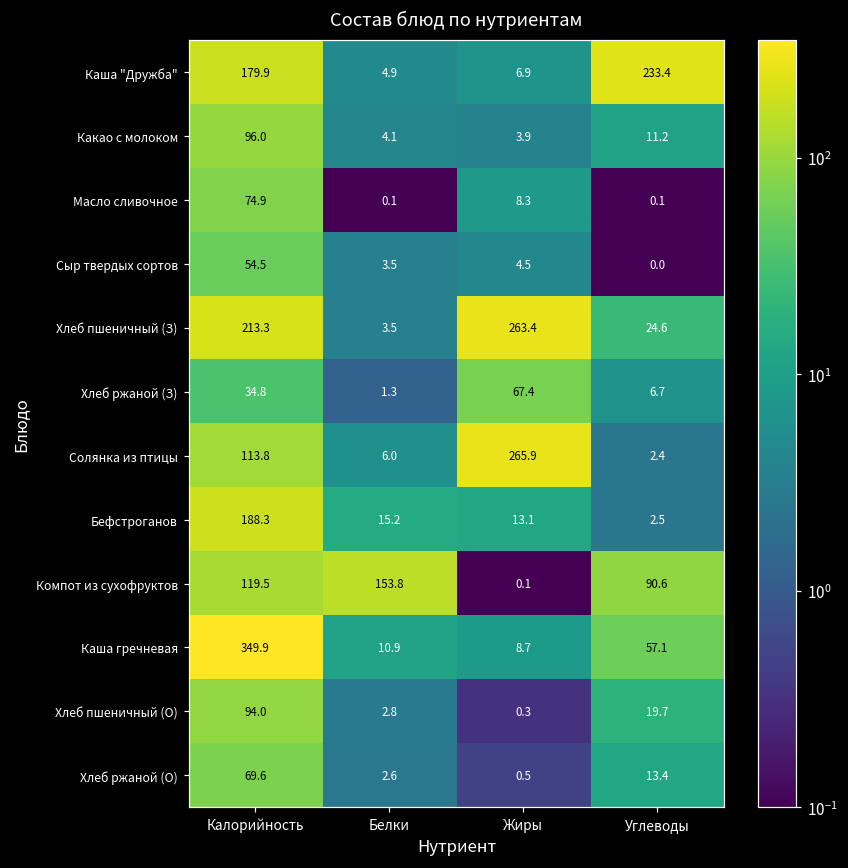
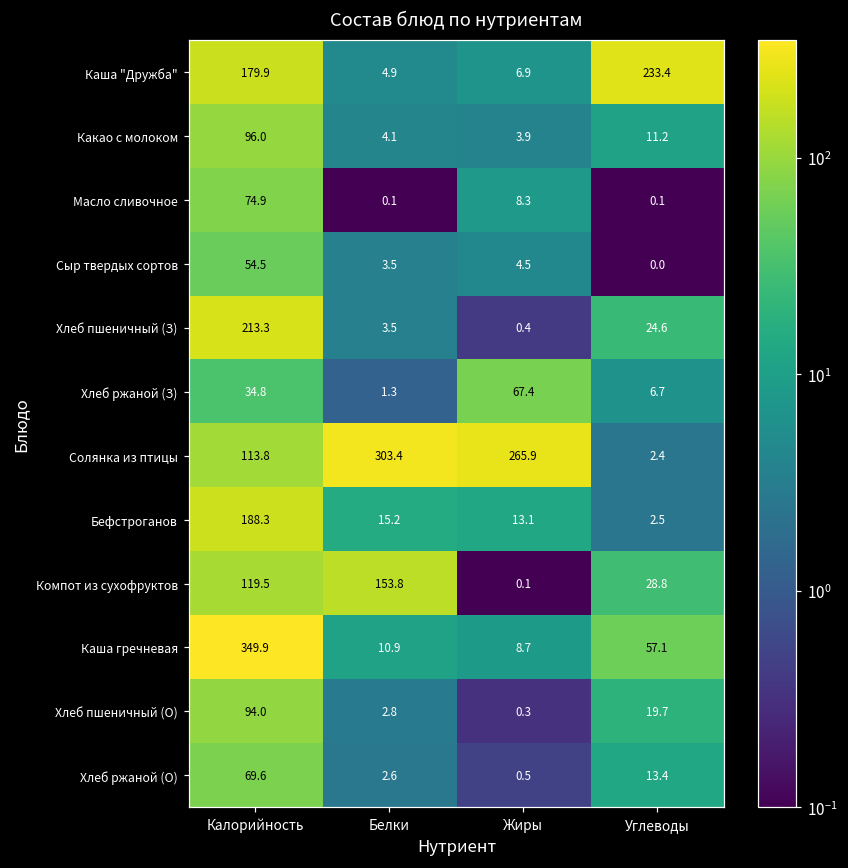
  {
    "Каша \"Дружба\"": {
      "Калорийность": 179.9,
      "Белки": 4.9,
      "Жиры": 6.9,
      "Углеводы": 233.4
    },
    "Какао с молоком": {
      "Калорийность": 96.0,
      "Белки": 4.1,
      "Жиры": 3.9,
      "Углеводы": 11.2
    },
    "Масло сливочное": {
      "Калорийность": 74.9,
      "Белки": 0.1,
      "Жиры": 8.3,
      "Углеводы": 0.1
    },
    "Сыр твердых сортов": {
      "Калорийность": 54.5,
      "Белки": 3.5,
      "Жиры": 4.5,
      "Углеводы": 0.0
    },
    "Хлеб пшеничный (З)": {
      "Калорийность": 213.3,
      "Белки": 3.5,
-     "Жиры": 263.4,
+     "Жиры": 0.4,
      "Углеводы": 24.6
    },
    "Хлеб ржаной (З)": {
      "Калорийность": 34.8,
      "Белки": 1.3,
      "Жиры": 67.4,
      "Углеводы": 6.7
    },
    "Солянка из птицы": {
      "Калорийность": 113.8,
-     "Белки": 6.0,
+     "Белки": 303.4,
      "Жиры": 265.9,
      "Углеводы": 2.4
    },
    "Бефстроганов": {
      "Калорийность": 188.3,
      "Белки": 15.2,
      "Жиры": 13.1,
      "Углеводы": 2.5
    },
    "Компот из сухофруктов": {
      "Калорийность": 119.5,
      "Белки": 153.8,
      "Жиры": 0.1,
-     "Углеводы": 90.6
+     "Углеводы": 28.8
    },
    "Каша гречневая": {
      "Калорийность": 349.9,
      "Белки": 10.9,
      "Жиры": 8.7,
      "Углеводы": 57.1
    },
    "Хлеб пшеничный (О)": {
      "Калорийность": 94.0,
      "Белки": 2.8,
      "Жиры": 0.3,
      "Углеводы": 19.7
    },
    "Хлеб ржаной (О)": {
      "Калорийность": 69.6,
      "Белки": 2.6,
      "Жиры": 0.5,
      "Углеводы": 13.4
    }
  }
